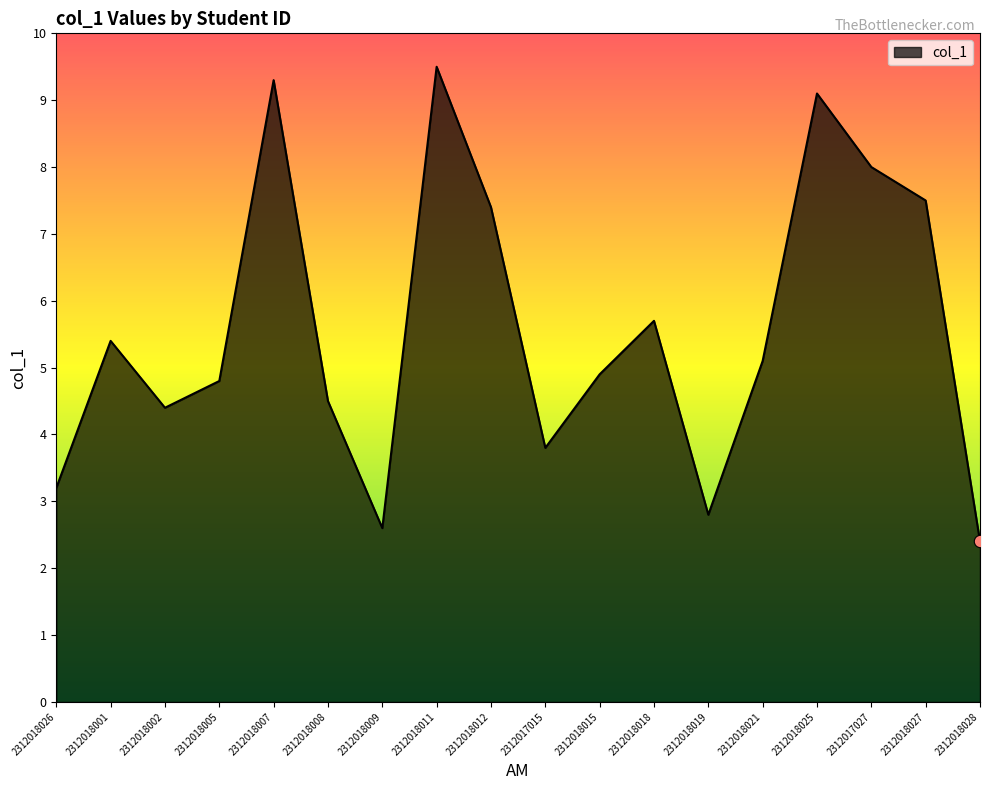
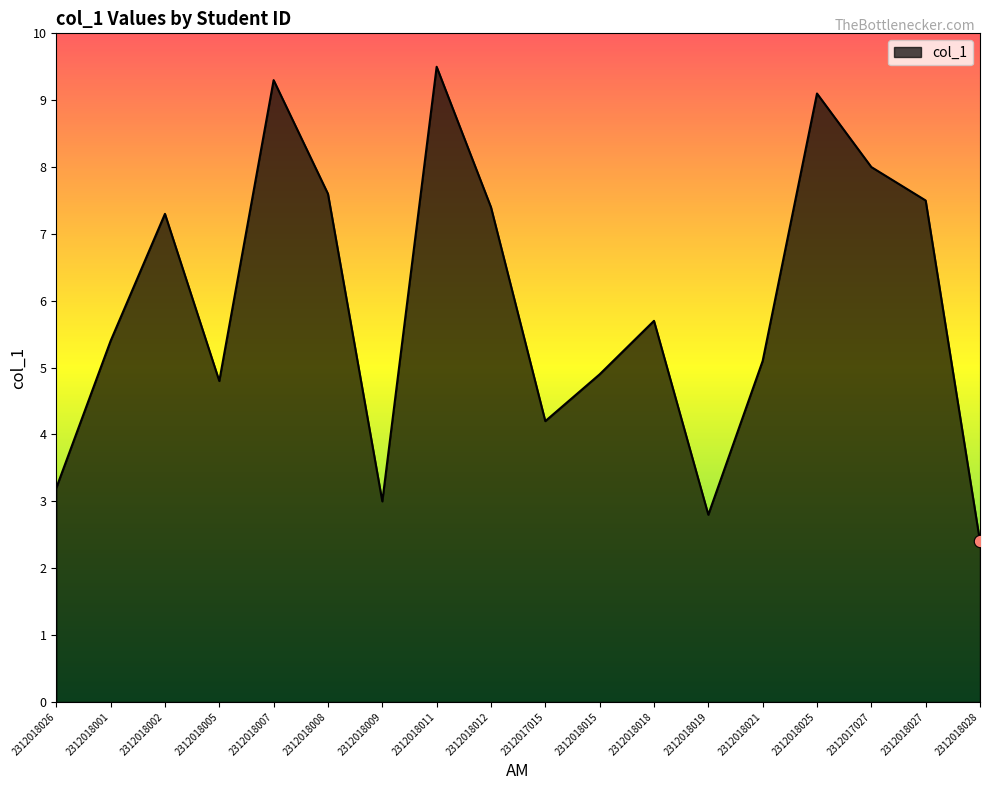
  {
    "col_1": {
      "2312018026": 3.2,
      "2312018001": 5.4,
-     "2312018002": 4.4,
+     "2312018002": 7.3,
      "2312018005": 4.8,
      "2312018007": 9.3,
-     "2312018008": 4.5,
-     "2312018009": 2.6,
+     "2312018008": 7.6,
+     "2312018009": 3.0,
      "2312018011": 9.5,
      "2312018012": 7.4,
-     "2312017015": 3.8,
+     "2312017015": 4.2,
      "2312018015": 4.9,
      "2312018018": 5.7,
      "2312018019": 2.8,
      "2312018021": 5.1,
      "2312018025": 9.1,
      "2312017027": 8.0,
      "2312018027": 7.5
    }
  }
